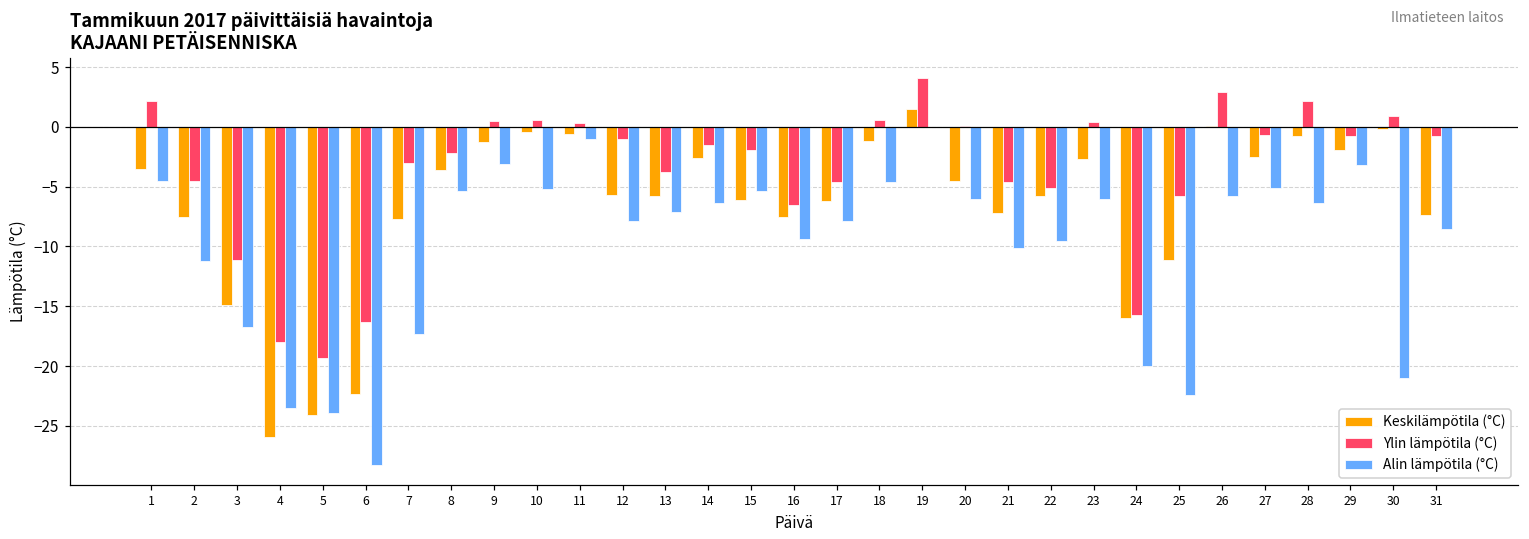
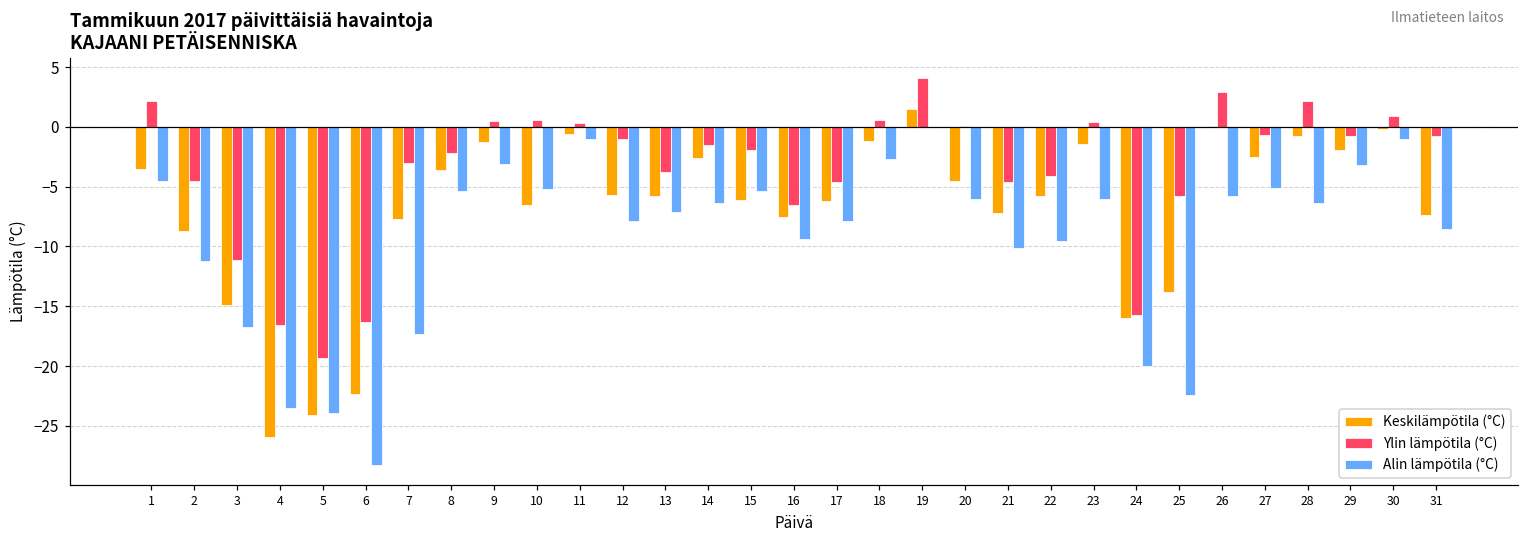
  {
    "Keskilämpötila (°C)": {
      "1": -3.5,
-     "2": -7.5,
+     "2": -8.7,
      "3": -14.9,
      "4": -25.9,
      "5": -24.1,
      "6": -22.3,
      "7": -7.7,
      "8": -3.6,
      "9": -1.3,
-     "10": -0.4,
+     "10": -6.5,
      "11": -0.6,
      "12": -5.7,
      "13": -5.8,
      "14": -2.6,
      "15": -6.1,
      "16": -7.5,
      "17": -6.2,
      "18": -1.2,
      "19": 1.5,
      "20": -4.5,
      "21": -7.2,
      "22": -5.8,
-     "23": -2.7,
+     "23": -1.4,
      "24": -16.0,
-     "25": -11.1,
+     "25": -13.8,
      "27": -2.5,
      "28": -0.8,
      "29": -1.9,
      "31": -7.4
    },
    "Ylin lämpötila (°C)": {
      "1": 2.2,
      "2": -4.5,
      "3": -11.1,
-     "4": -18.0,
+     "4": -16.6,
      "5": -19.3,
      "6": -16.3,
      "7": -3.0,
      "8": -2.2,
      "9": 0.5,
      "10": 0.6,
      "11": 0.3,
      "12": -1.0,
      "13": -3.8,
      "14": -1.5,
      "15": -1.9,
      "16": -6.5,
      "17": -4.6,
      "18": 0.6,
      "19": 4.1,
      "21": -4.6,
-     "22": -5.1,
+     "22": -4.1,
      "23": 0.4,
      "24": -15.7,
      "25": -5.8,
      "26": 2.9,
      "27": -0.7,
      "28": 2.2,
      "29": -0.8,
      "30": 0.9,
      "31": -0.8
    },
    "Alin lämpötila (°C)": {
      "1": -4.5,
      "2": -11.2,
      "3": -16.7,
      "4": -23.5,
      "5": -23.9,
      "6": -28.3,
      "7": -17.3,
      "8": -5.4,
      "9": -3.1,
      "10": -5.2,
      "11": -1.0,
      "12": -7.9,
      "13": -7.1,
      "14": -6.4,
      "15": -5.4,
      "16": -9.4,
      "17": -7.9,
-     "18": -4.6,
+     "18": -2.7,
      "19": 0.0,
      "20": -6.0,
      "21": -10.1,
      "22": -9.5,
      "23": -6.0,
      "24": -20.0,
      "25": -22.4,
      "26": -5.8,
      "27": -5.1,
      "28": -6.4,
      "29": -3.2,
-     "30": -21,
+     "30": -1,
      "31": -8.5
    }
  }
